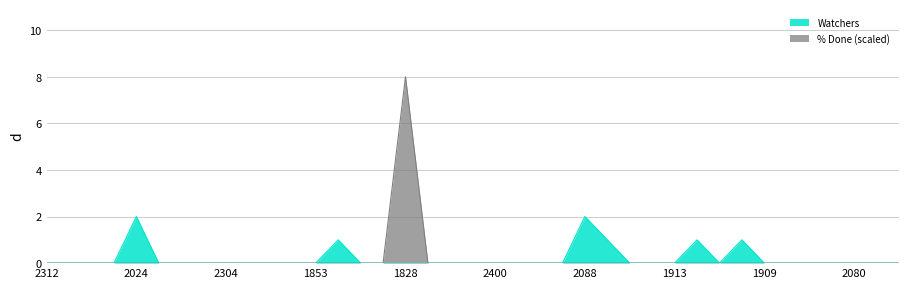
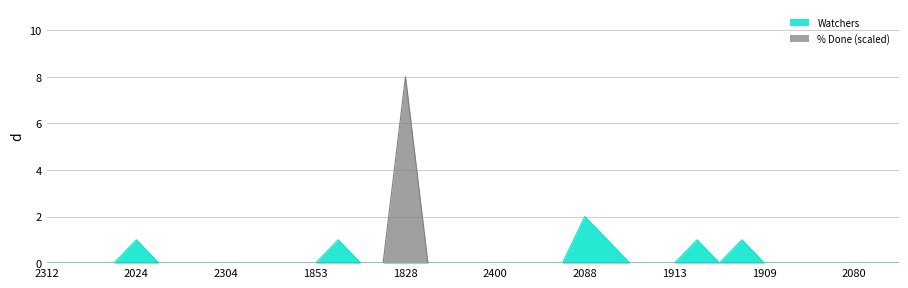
  {
    "Watchers": {
-     "2024": 2,
+     "2024": 1,
      "1828": 0,
      "2088": 2
    },
    "% Done (scaled)": {
      "2024": 0,
      "1828": 8,
      "2088": 0
    }
  }
